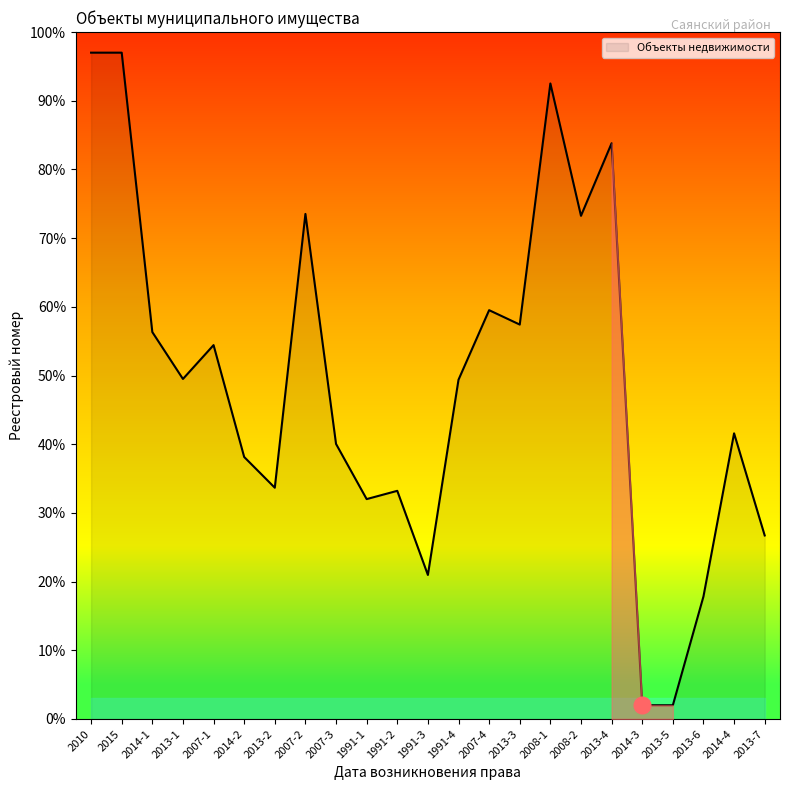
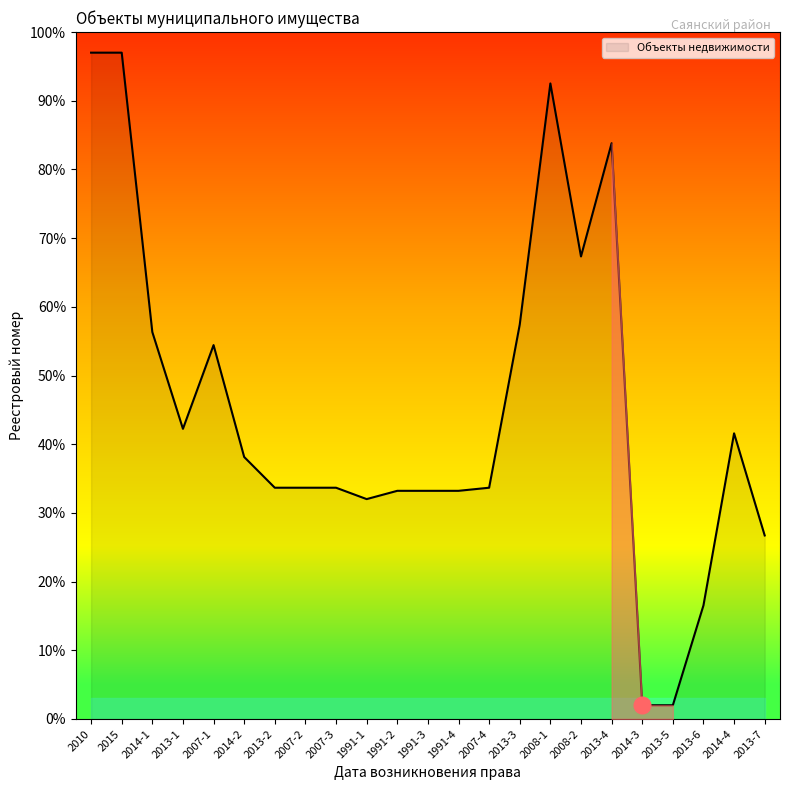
  {
    "Объекты недвижимости": {
      "2010": "97%",
      "2015": "97%",
      "2014-1": "56%",
-     "2013-1": "50%",
+     "2013-1": "42%",
      "2007-1": "54%",
      "2014-2": "38%",
      "2013-2": "34%",
-     "2007-2": "74%",
-     "2007-3": "40%",
+     "2007-2": "34%",
+     "2007-3": "34%",
      "1991-1": "32%",
      "1991-2": "33%",
-     "1991-3": "21%",
-     "1991-4": "49%",
-     "2007-4": "60%",
+     "1991-3": "33%",
+     "1991-4": "33%",
+     "2007-4": "34%",
      "2013-3": "57%",
      "2008-1": "93%",
-     "2008-2": "73%",
-     "2013-6": "18%",
+     "2008-2": "67%",
+     "2013-6": "17%",
      "2014-4": "42%",
      "2013-7": "27%"
    }
  }
